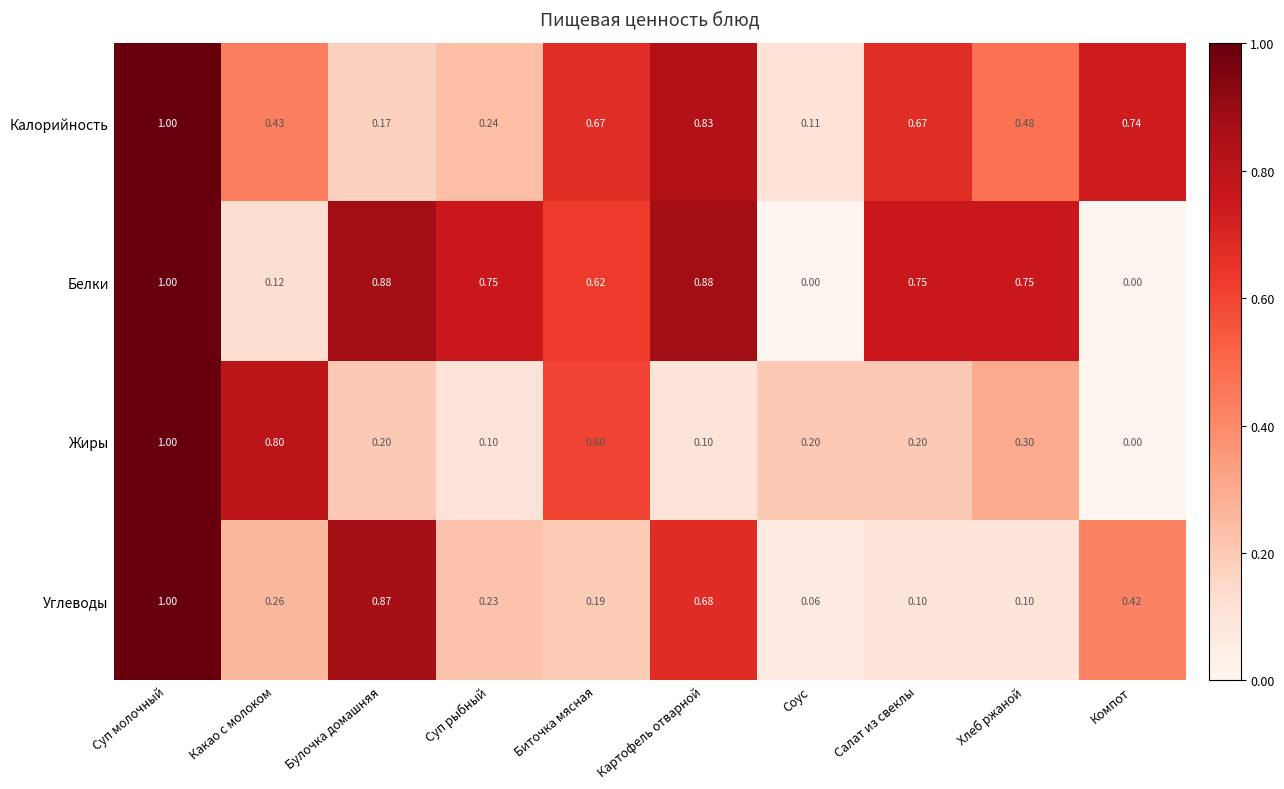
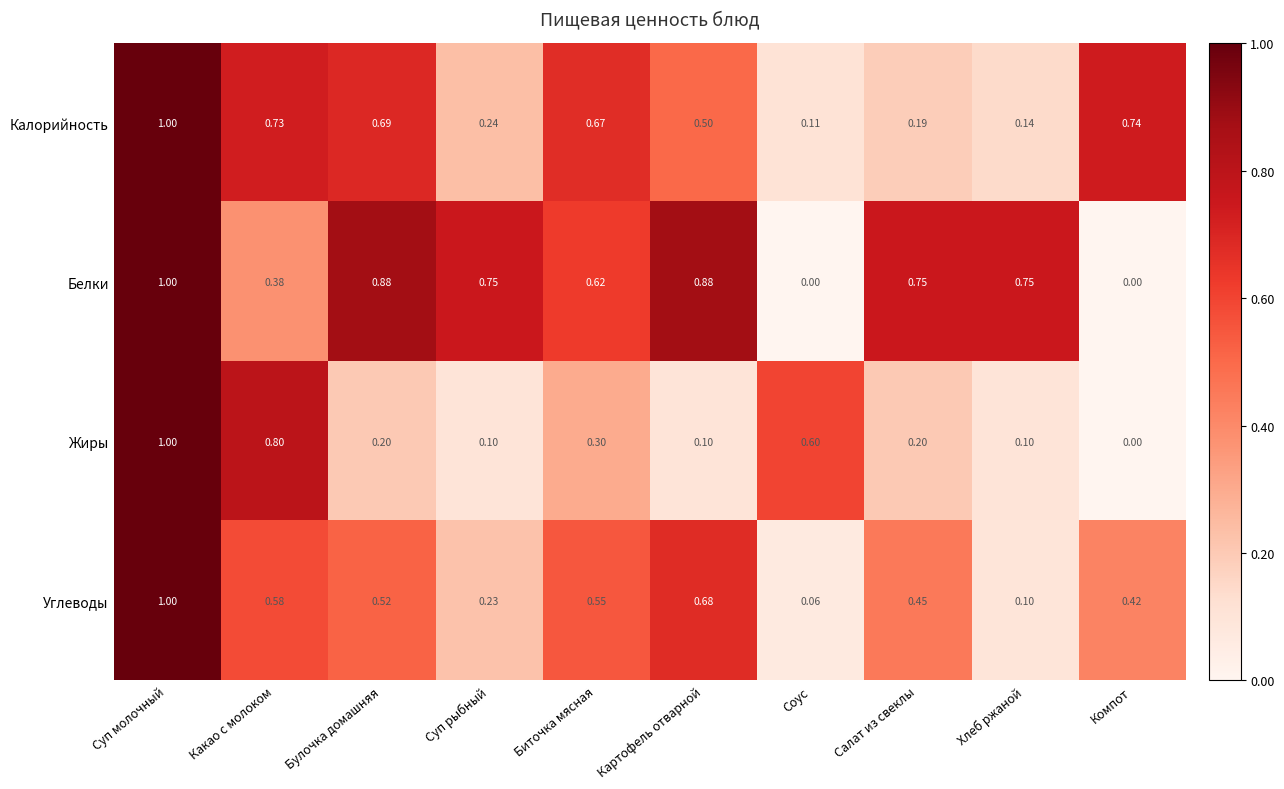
  {
    "Калорийность": {
      "Суп молочный": 1.00,
-     "Какао с молоком": 0.43,
-     "Булочка домашняя": 0.17,
+     "Какао с молоком": 0.73,
+     "Булочка домашняя": 0.69,
      "Суп рыбный": 0.24,
      "Биточка мясная": 0.67,
-     "Картофель отварной": 0.83,
+     "Картофель отварной": 0.50,
      "Соус": 0.11,
-     "Салат из свеклы": 0.67,
-     "Хлеб ржаной": 0.48,
+     "Салат из свеклы": 0.19,
+     "Хлеб ржаной": 0.14,
      "Компот": 0.74
    },
    "Белки": {
      "Суп молочный": 1.00,
-     "Какао с молоком": 0.12,
+     "Какао с молоком": 0.38,
      "Булочка домашняя": 0.88,
      "Суп рыбный": 0.75,
      "Биточка мясная": 0.62,
      "Картофель отварной": 0.88,
      "Соус": 0.00,
      "Салат из свеклы": 0.75,
      "Хлеб ржаной": 0.75,
      "Компот": 0.00
    },
    "Жиры": {
      "Суп молочный": 1.00,
      "Какао с молоком": 0.80,
      "Булочка домашняя": 0.20,
      "Суп рыбный": 0.10,
-     "Биточка мясная": 0.60,
+     "Биточка мясная": 0.30,
      "Картофель отварной": 0.10,
-     "Соус": 0.20,
+     "Соус": 0.60,
      "Салат из свеклы": 0.20,
-     "Хлеб ржаной": 0.30,
+     "Хлеб ржаной": 0.10,
      "Компот": 0.00
    },
    "Углеводы": {
      "Суп молочный": 1.00,
-     "Какао с молоком": 0.26,
-     "Булочка домашняя": 0.87,
+     "Какао с молоком": 0.58,
+     "Булочка домашняя": 0.52,
      "Суп рыбный": 0.23,
-     "Биточка мясная": 0.19,
+     "Биточка мясная": 0.55,
      "Картофель отварной": 0.68,
      "Соус": 0.06,
-     "Салат из свеклы": 0.10,
+     "Салат из свеклы": 0.45,
      "Хлеб ржаной": 0.10,
      "Компот": 0.42
    }
  }
